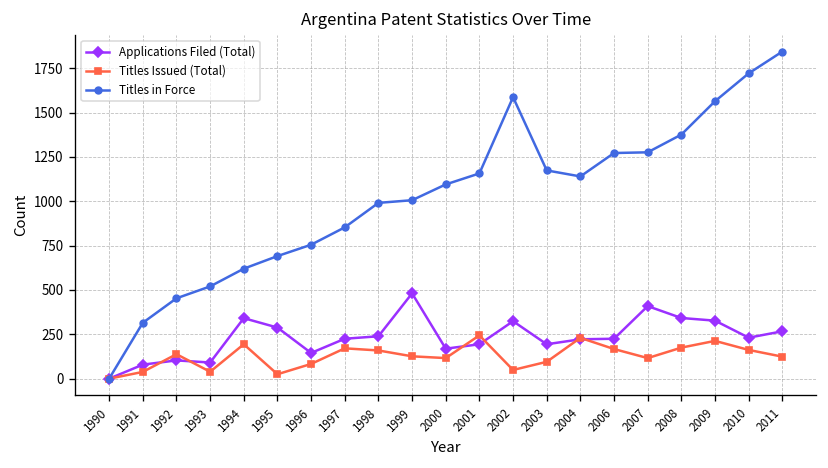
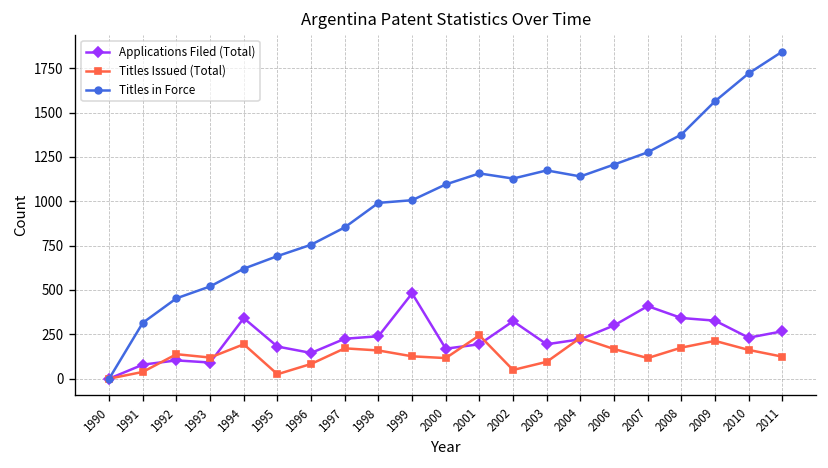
  {
    "Applications Filed (Total)": {
      "1991": 80,
      "1992": 100,
      "1993": 90,
      "1994": 340,
-     "1995": 290,
+     "1995": 180,
      "1996": 150,
      "1997": 230,
      "1998": 240,
      "1999": 480,
      "2000": 170,
      "2001": 190,
      "2002": 320,
      "2003": 190,
-     "2006": 230,
+     "2006": 300,
      "2007": 410,
      "2008": 340,
      "2009": 330,
      "2010": 230,
      "2011": 270
    },
    "Titles Issued (Total)": {
      "1991": 40,
      "1992": 140,
-     "1993": 40,
+     "1993": 120,
      "1994": 190,
      "1995": 30,
      "1996": 80,
      "1997": 170,
      "1998": 160,
      "1999": 130,
      "2000": 120,
      "2001": 240,
      "2002": 50,
      "2003": 100,
      "2006": 170,
      "2007": 120,
      "2008": 180,
      "2009": 210,
      "2010": 160,
      "2011": 120
    },
    "Titles in Force": {
      "1991": 320,
      "1992": 450,
      "1993": 520,
      "1994": 620,
      "1995": 690,
      "1996": 760,
      "1997": 850,
      "1998": 990,
      "1999": 1010,
      "2000": 1100,
      "2001": 1160,
-     "2002": 1590,
+     "2002": 1130,
      "2003": 1170,
      "2004": 1140,
-     "2006": 1270,
+     "2006": 1210,
      "2007": 1280,
      "2008": 1380,
      "2009": 1560,
      "2010": 1720,
      "2011": 1840
    }
  }
